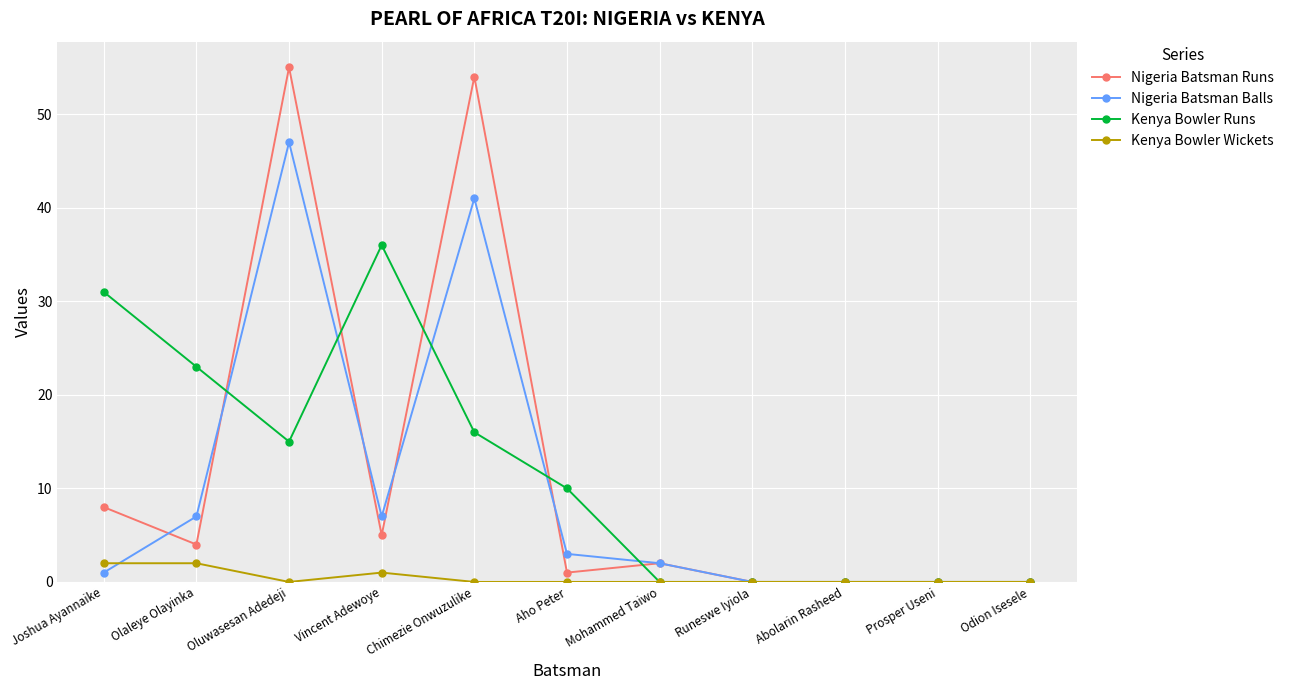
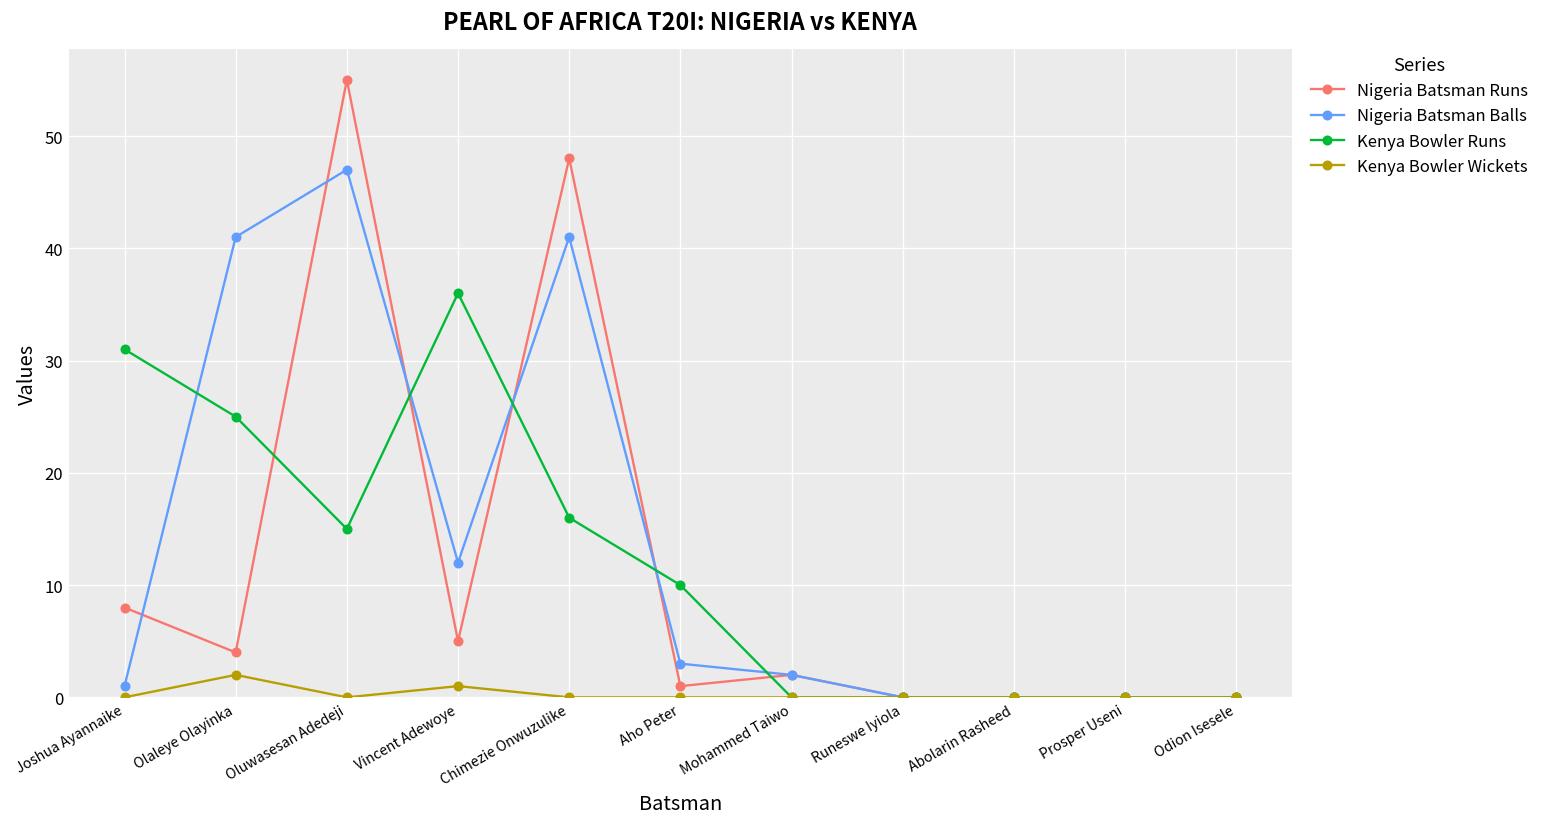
  {
    "Nigeria Batsman Runs": {
      "Joshua Ayannaike": 8,
      "Olaleye Olayinka": 4,
      "Oluwasesan Adedeji": 55,
      "Vincent Adewoye": 5,
-     "Chimezie Onwuzulike": 54,
+     "Chimezie Onwuzulike": 48,
      "Aho Peter": 1
    },
    "Nigeria Batsman Balls": {
      "Joshua Ayannaike": 1,
-     "Olaleye Olayinka": 7,
+     "Olaleye Olayinka": 41,
      "Oluwasesan Adedeji": 47,
-     "Vincent Adewoye": 7,
+     "Vincent Adewoye": 12,
      "Chimezie Onwuzulike": 41,
      "Aho Peter": 3
    },
    "Kenya Bowler Runs": {
      "Joshua Ayannaike": 31,
-     "Olaleye Olayinka": 23,
+     "Olaleye Olayinka": 25,
      "Oluwasesan Adedeji": 15,
      "Vincent Adewoye": 36,
      "Chimezie Onwuzulike": 16,
      "Aho Peter": 10
    },
    "Kenya Bowler Wickets": {
-     "Joshua Ayannaike": 2,
+     "Joshua Ayannaike": 0,
      "Olaleye Olayinka": 2,
      "Oluwasesan Adedeji": 0,
      "Vincent Adewoye": 1,
      "Chimezie Onwuzulike": 0,
      "Aho Peter": 0
    }
  }
